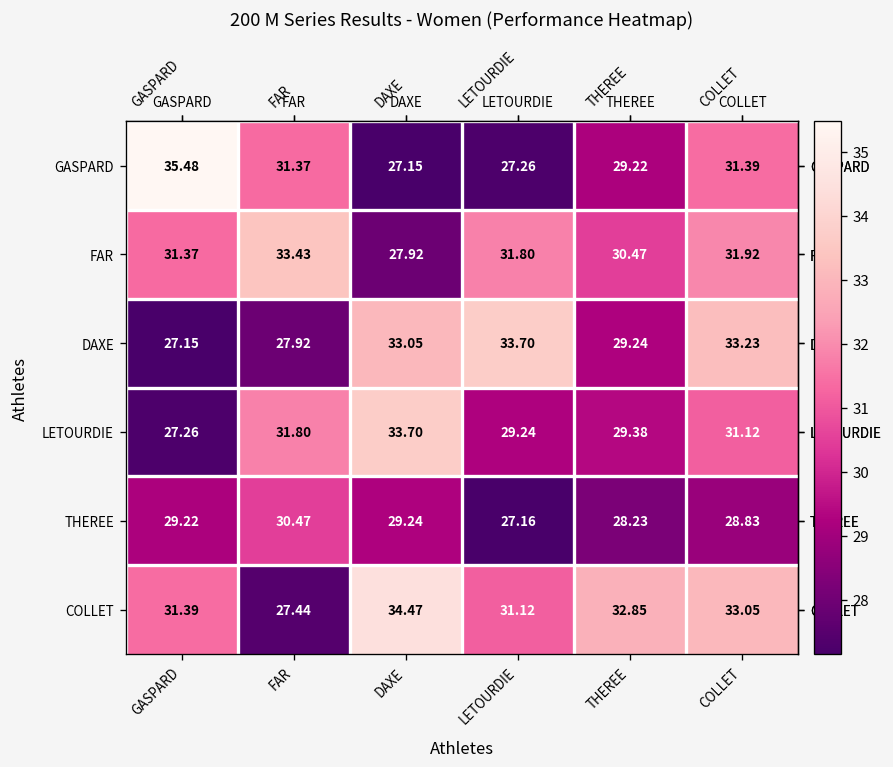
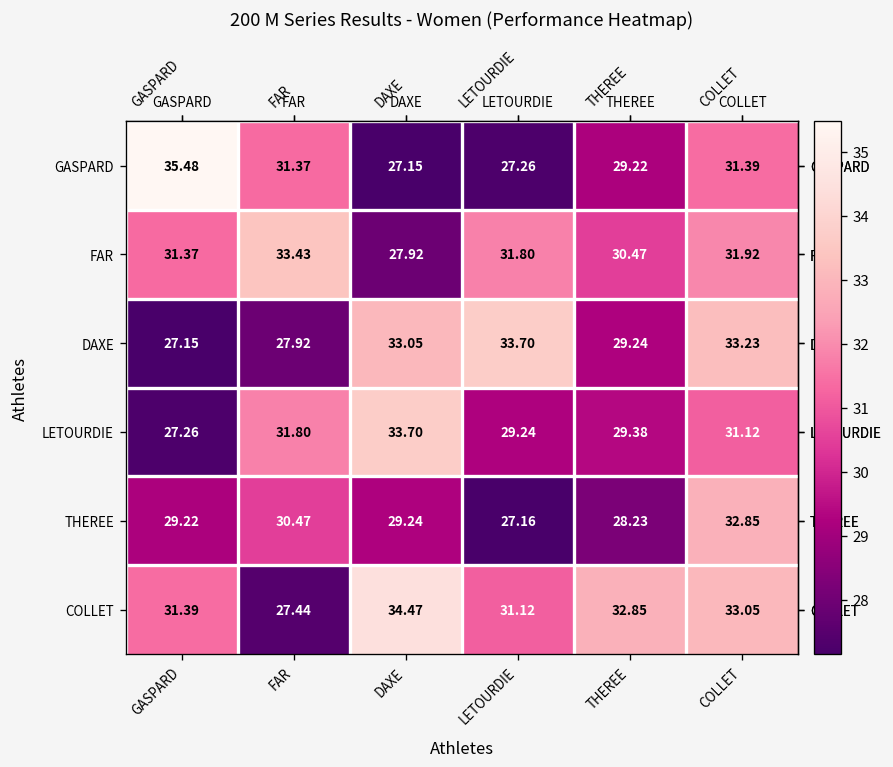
  {
    "GASPARD": {
      "GASPARD": 35.48,
      "FAR": 31.37,
      "DAXE": 27.15,
      "LETOURDIE": 27.26,
      "THEREE": 29.22,
      "COLLET": 31.39
    },
    "FAR": {
      "GASPARD": 31.37,
      "FAR": 33.43,
      "DAXE": 27.92,
      "LETOURDIE": 31.80,
      "THEREE": 30.47,
      "COLLET": 31.92
    },
    "DAXE": {
      "GASPARD": 27.15,
      "FAR": 27.92,
      "DAXE": 33.05,
      "LETOURDIE": 33.70,
      "THEREE": 29.24,
      "COLLET": 33.23
    },
    "LETOURDIE": {
      "GASPARD": 27.26,
      "FAR": 31.80,
      "DAXE": 33.70,
      "LETOURDIE": 29.24,
      "THEREE": 29.38,
      "COLLET": 31.12
    },
    "THEREE": {
      "GASPARD": 29.22,
      "FAR": 30.47,
      "DAXE": 29.24,
      "LETOURDIE": 27.16,
      "THEREE": 28.23,
-     "COLLET": 28.83
+     "COLLET": 32.85
    },
    "COLLET": {
      "GASPARD": 31.39,
      "FAR": 27.44,
      "DAXE": 34.47,
      "LETOURDIE": 31.12,
      "THEREE": 32.85,
      "COLLET": 33.05
    }
  }
